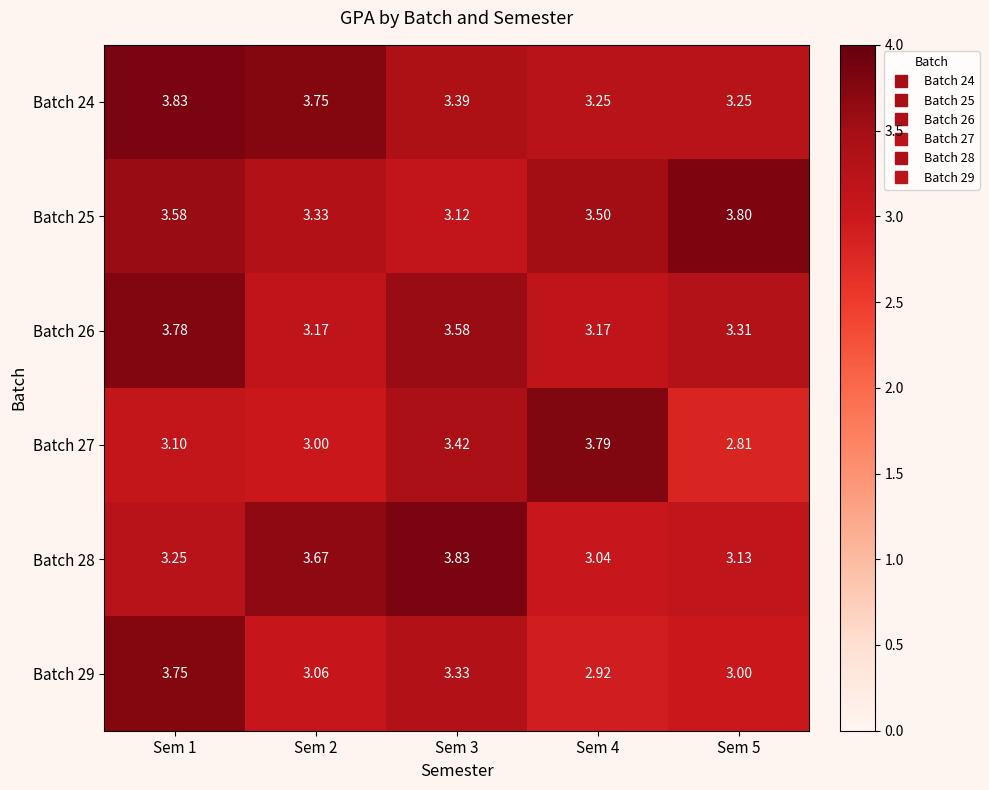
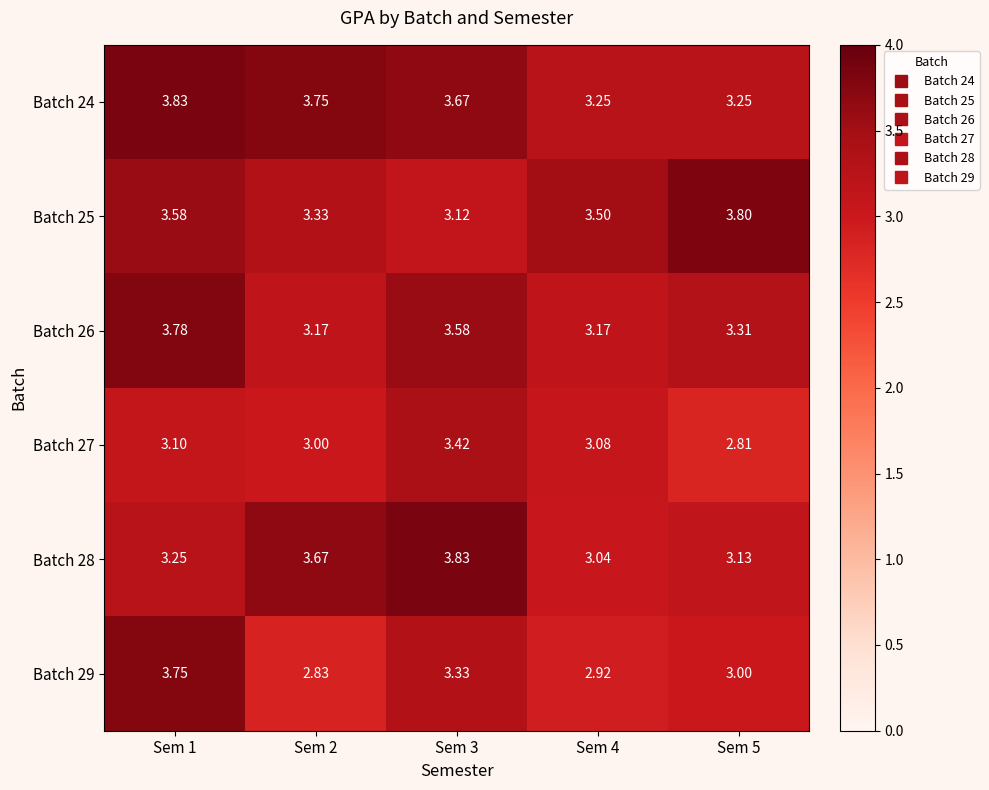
  {
    "Batch 24": {
      "Sem 1": 3.83,
      "Sem 2": 3.75,
-     "Sem 3": 3.39,
+     "Sem 3": 3.67,
      "Sem 4": 3.25,
      "Sem 5": 3.25
    },
    "Batch 25": {
      "Sem 1": 3.58,
      "Sem 2": 3.33,
      "Sem 3": 3.12,
      "Sem 4": 3.50,
      "Sem 5": 3.80
    },
    "Batch 26": {
      "Sem 1": 3.78,
      "Sem 2": 3.17,
      "Sem 3": 3.58,
      "Sem 4": 3.17,
      "Sem 5": 3.31
    },
    "Batch 27": {
      "Sem 1": 3.10,
      "Sem 2": 3.00,
      "Sem 3": 3.42,
-     "Sem 4": 3.79,
+     "Sem 4": 3.08,
      "Sem 5": 2.81
    },
    "Batch 28": {
      "Sem 1": 3.25,
      "Sem 2": 3.67,
      "Sem 3": 3.83,
      "Sem 4": 3.04,
      "Sem 5": 3.13
    },
    "Batch 29": {
      "Sem 1": 3.75,
-     "Sem 2": 3.06,
+     "Sem 2": 2.83,
      "Sem 3": 3.33,
      "Sem 4": 2.92,
      "Sem 5": 3.00
    }
  }
